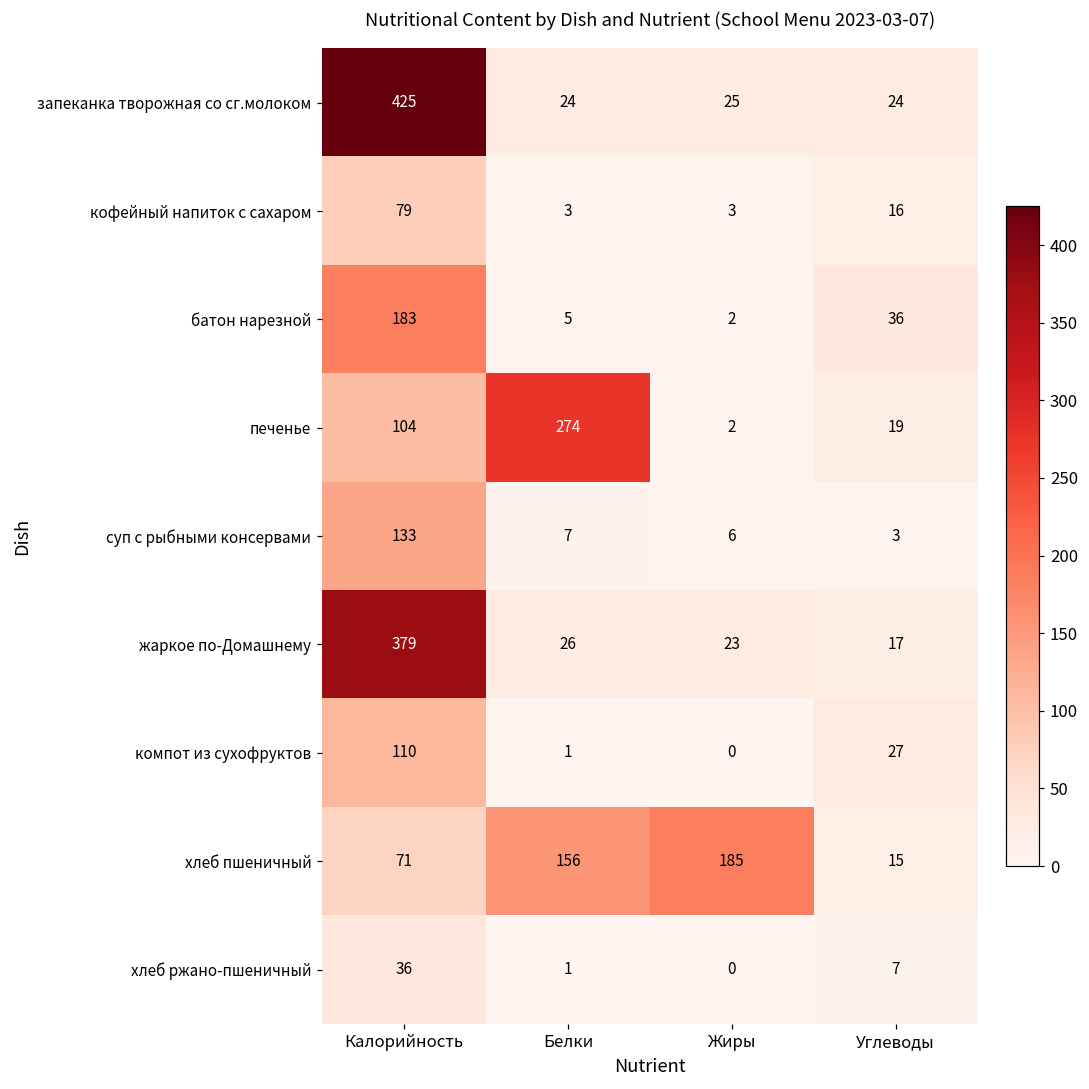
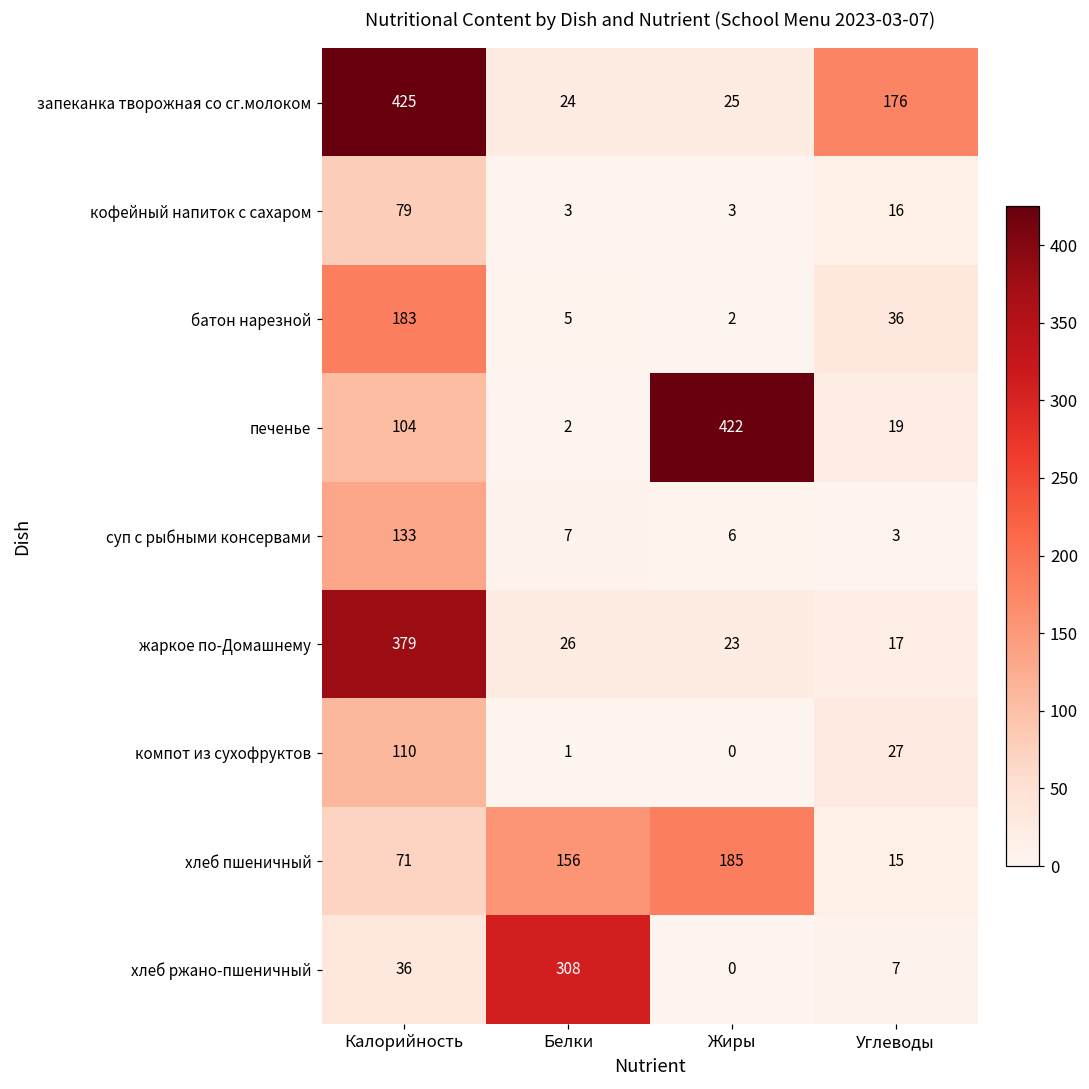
  {
    "запеканка творожная со сг.молоком": {
      "Калорийность": 425,
      "Белки": 24,
      "Жиры": 25,
-     "Углеводы": 24
+     "Углеводы": 176
    },
    "кофейный напиток с сахаром": {
      "Калорийность": 79,
      "Белки": 3,
      "Жиры": 3,
      "Углеводы": 16
    },
    "батон нарезной": {
      "Калорийность": 183,
      "Белки": 5,
      "Жиры": 2,
      "Углеводы": 36
    },
    "печенье": {
      "Калорийность": 104,
-     "Белки": 274,
-     "Жиры": 2,
+     "Белки": 2,
+     "Жиры": 422,
      "Углеводы": 19
    },
    "суп с рыбными консервами": {
      "Калорийность": 133,
      "Белки": 7,
      "Жиры": 6,
      "Углеводы": 3
    },
    "жаркое по-Домашнему": {
      "Калорийность": 379,
      "Белки": 26,
      "Жиры": 23,
      "Углеводы": 17
    },
    "компот из сухофруктов": {
      "Калорийность": 110,
      "Белки": 1,
      "Жиры": 0,
      "Углеводы": 27
    },
    "хлеб пшеничный": {
      "Калорийность": 71,
      "Белки": 156,
      "Жиры": 185,
      "Углеводы": 15
    },
    "хлеб ржано-пшеничный": {
      "Калорийность": 36,
-     "Белки": 1,
+     "Белки": 308,
      "Жиры": 0,
      "Углеводы": 7
    }
  }
